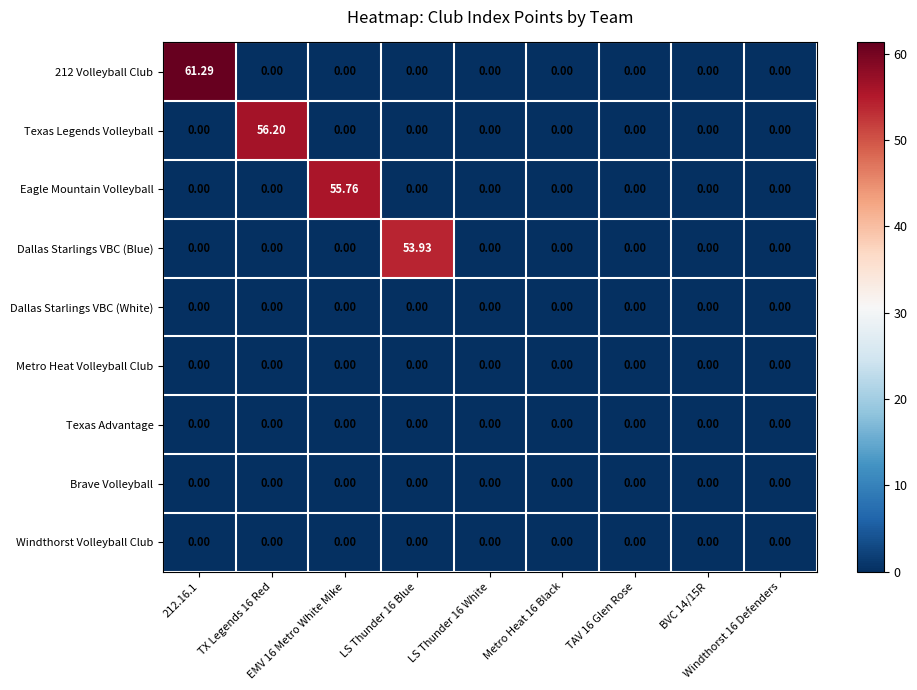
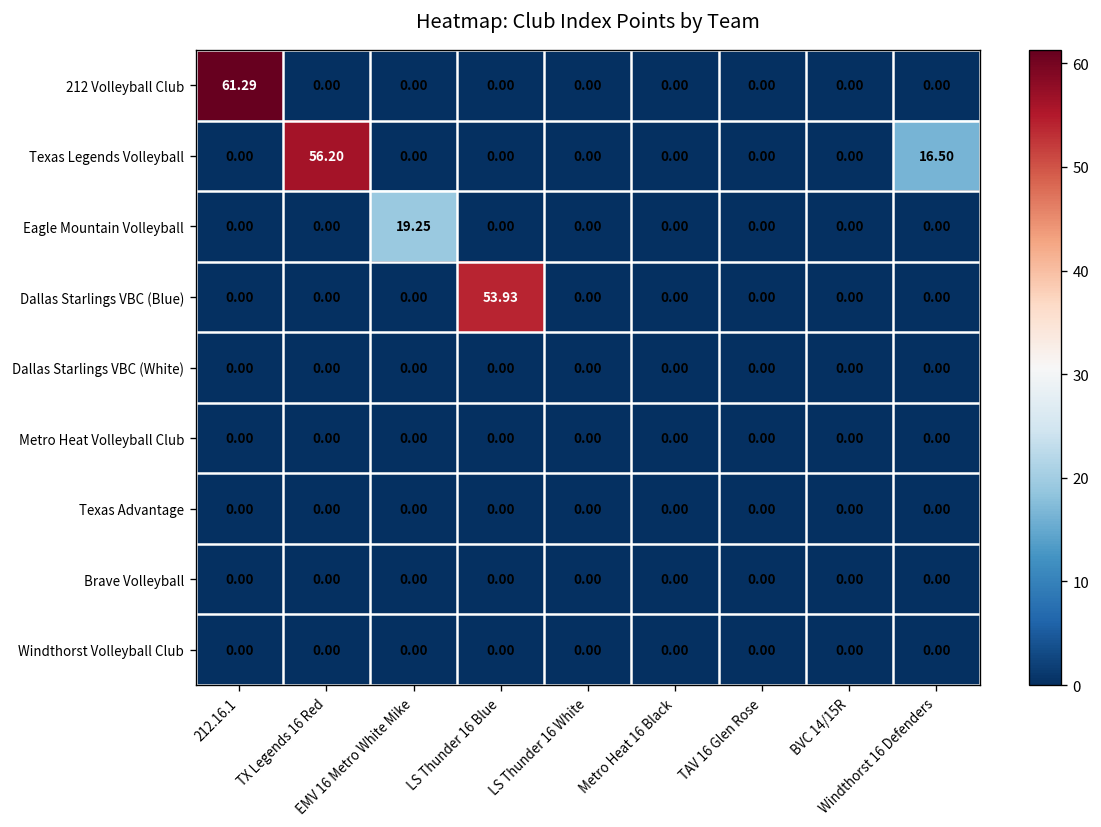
  {
    "212 Volleyball Club": {
      "212.16.1": 61.29,
      "TX Legends 16 Red": 0.00,
      "EMV 16 Metro White Mike": 0.00,
      "LS Thunder 16 Blue": 0.00,
      "LS Thunder 16 White": 0.00,
      "Metro Heat 16 Black": 0.00,
      "TAV 16 Glen Rose": 0.00,
      "BVC 14/15R": 0.00,
      "Windthorst 16 Defenders": 0.00
    },
    "Texas Legends Volleyball": {
      "212.16.1": 0.00,
      "TX Legends 16 Red": 56.20,
      "EMV 16 Metro White Mike": 0.00,
      "LS Thunder 16 Blue": 0.00,
      "LS Thunder 16 White": 0.00,
      "Metro Heat 16 Black": 0.00,
      "TAV 16 Glen Rose": 0.00,
      "BVC 14/15R": 0.00,
-     "Windthorst 16 Defenders": 0.00
+     "Windthorst 16 Defenders": 16.50
    },
    "Eagle Mountain Volleyball": {
      "212.16.1": 0.00,
      "TX Legends 16 Red": 0.00,
-     "EMV 16 Metro White Mike": 55.76,
+     "EMV 16 Metro White Mike": 19.25,
      "LS Thunder 16 Blue": 0.00,
      "LS Thunder 16 White": 0.00,
      "Metro Heat 16 Black": 0.00,
      "TAV 16 Glen Rose": 0.00,
      "BVC 14/15R": 0.00,
      "Windthorst 16 Defenders": 0.00
    },
    "Dallas Starlings VBC (Blue)": {
      "212.16.1": 0.00,
      "TX Legends 16 Red": 0.00,
      "EMV 16 Metro White Mike": 0.00,
      "LS Thunder 16 Blue": 53.93,
      "LS Thunder 16 White": 0.00,
      "Metro Heat 16 Black": 0.00,
      "TAV 16 Glen Rose": 0.00,
      "BVC 14/15R": 0.00,
      "Windthorst 16 Defenders": 0.00
    },
    "Dallas Starlings VBC (White)": {
      "212.16.1": 0.00,
      "TX Legends 16 Red": 0.00,
      "EMV 16 Metro White Mike": 0.00,
      "LS Thunder 16 Blue": 0.00,
      "LS Thunder 16 White": 0.00,
      "Metro Heat 16 Black": 0.00,
      "TAV 16 Glen Rose": 0.00,
      "BVC 14/15R": 0.00,
      "Windthorst 16 Defenders": 0.00
    },
    "Metro Heat Volleyball Club": {
      "212.16.1": 0.00,
      "TX Legends 16 Red": 0.00,
      "EMV 16 Metro White Mike": 0.00,
      "LS Thunder 16 Blue": 0.00,
      "LS Thunder 16 White": 0.00,
      "Metro Heat 16 Black": 0.00,
      "TAV 16 Glen Rose": 0.00,
      "BVC 14/15R": 0.00,
      "Windthorst 16 Defenders": 0.00
    },
    "Texas Advantage": {
      "212.16.1": 0.00,
      "TX Legends 16 Red": 0.00,
      "EMV 16 Metro White Mike": 0.00,
      "LS Thunder 16 Blue": 0.00,
      "LS Thunder 16 White": 0.00,
      "Metro Heat 16 Black": 0.00,
      "TAV 16 Glen Rose": 0.00,
      "BVC 14/15R": 0.00,
      "Windthorst 16 Defenders": 0.00
    },
    "Brave Volleyball": {
      "212.16.1": 0.00,
      "TX Legends 16 Red": 0.00,
      "EMV 16 Metro White Mike": 0.00,
      "LS Thunder 16 Blue": 0.00,
      "LS Thunder 16 White": 0.00,
      "Metro Heat 16 Black": 0.00,
      "TAV 16 Glen Rose": 0.00,
      "BVC 14/15R": 0.00,
      "Windthorst 16 Defenders": 0.00
    },
    "Windthorst Volleyball Club": {
      "212.16.1": 0.00,
      "TX Legends 16 Red": 0.00,
      "EMV 16 Metro White Mike": 0.00,
      "LS Thunder 16 Blue": 0.00,
      "LS Thunder 16 White": 0.00,
      "Metro Heat 16 Black": 0.00,
      "TAV 16 Glen Rose": 0.00,
      "BVC 14/15R": 0.00,
      "Windthorst 16 Defenders": 0.00
    }
  }
